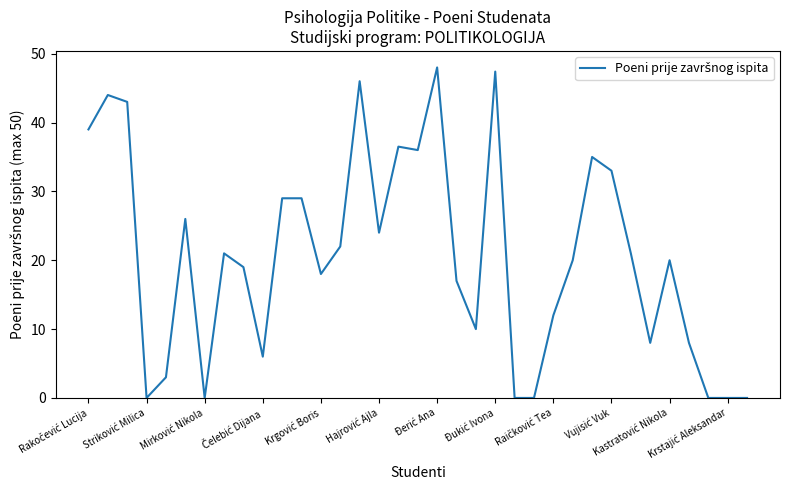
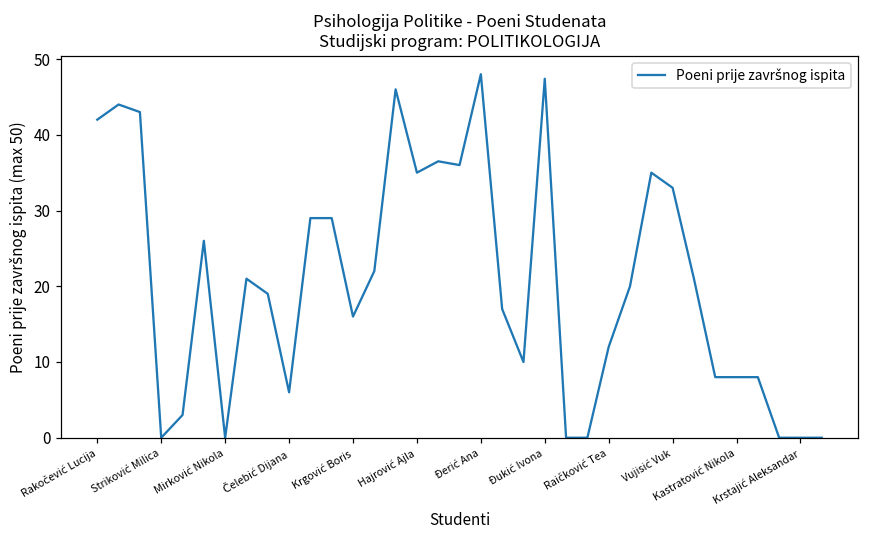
  {
-   "Rakočević Lucija": 39,
+   "Rakočević Lucija": 42,
    "Striković Milica": 0,
    "Mirković Nikola": 0,
    "Čelebić Dijana": 6,
-   "Krgović Boris": 18,
-   "Hajrović Ajla": 24,
+   "Krgović Boris": 16,
+   "Hajrović Ajla": 35,
    "Đerić Ana": 48,
    "Đukić Ivona": 47,
    "Raičković Tea": 12,
    "Vujisić Vuk": 33,
-   "Kastratović Nikola": 20,
+   "Kastratović Nikola": 8,
    "Krstajić Aleksandar": 0
  }
